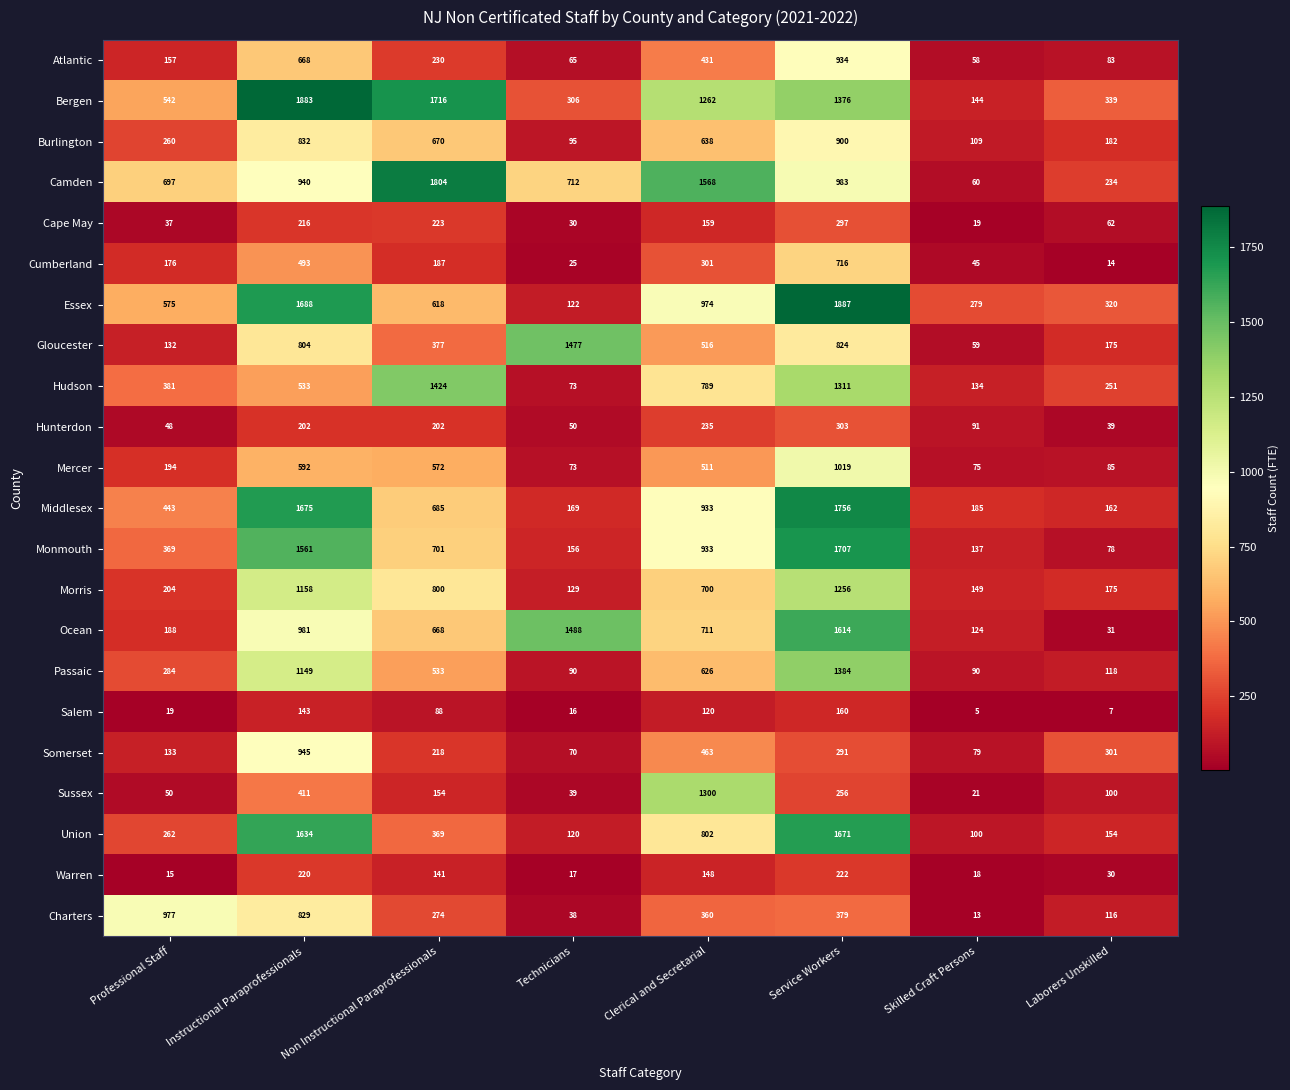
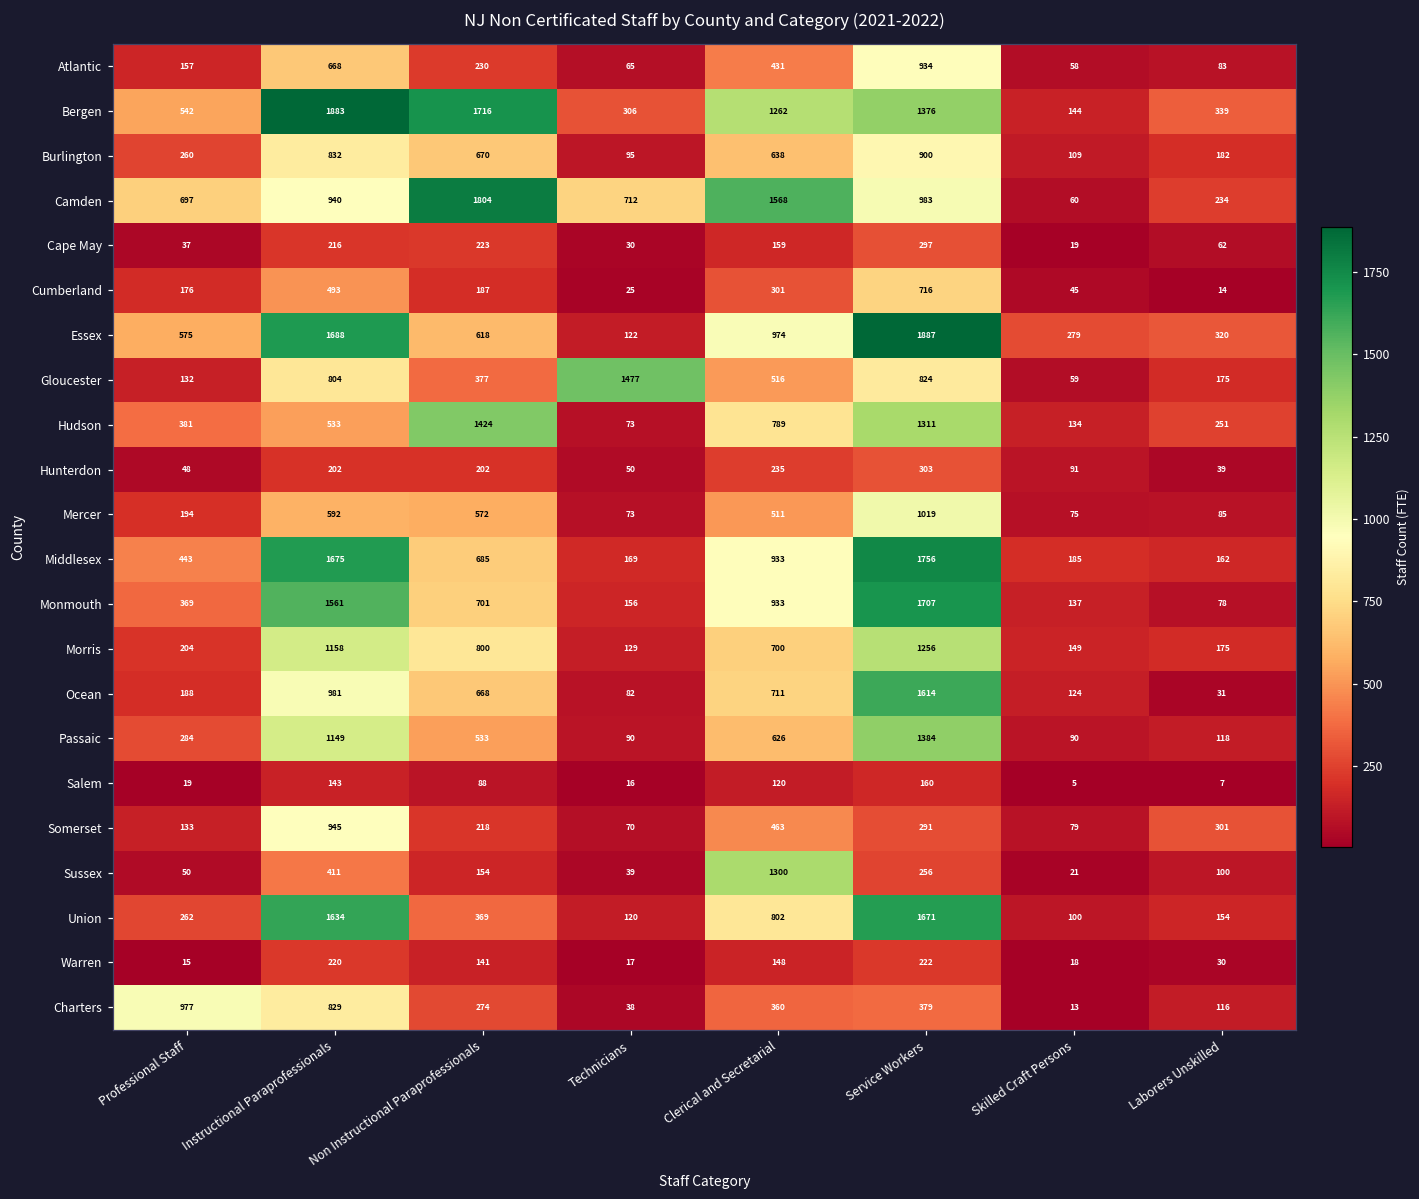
  {
    "Atlantic": {
      "Professional Staff": 157,
      "Instructional Paraprofessionals": 668,
      "Non Instructional Paraprofessionals": 230,
      "Technicians": 65,
      "Clerical and Secretarial": 431,
      "Service Workers": 934,
      "Skilled Craft Persons": 58,
      "Laborers Unskilled": 83
    },
    "Bergen": {
      "Professional Staff": 542,
      "Instructional Paraprofessionals": 1883,
      "Non Instructional Paraprofessionals": 1716,
      "Technicians": 306,
      "Clerical and Secretarial": 1262,
      "Service Workers": 1376,
      "Skilled Craft Persons": 144,
      "Laborers Unskilled": 339
    },
    "Burlington": {
      "Professional Staff": 260,
      "Instructional Paraprofessionals": 832,
      "Non Instructional Paraprofessionals": 670,
      "Technicians": 95,
      "Clerical and Secretarial": 638,
      "Service Workers": 900,
      "Skilled Craft Persons": 109,
      "Laborers Unskilled": 182
    },
    "Camden": {
      "Professional Staff": 697,
      "Instructional Paraprofessionals": 940,
      "Non Instructional Paraprofessionals": 1804,
      "Technicians": 712,
      "Clerical and Secretarial": 1568,
      "Service Workers": 983,
      "Skilled Craft Persons": 60,
      "Laborers Unskilled": 234
    },
    "Cape May": {
      "Professional Staff": 37,
      "Instructional Paraprofessionals": 216,
      "Non Instructional Paraprofessionals": 223,
      "Technicians": 30,
      "Clerical and Secretarial": 159,
      "Service Workers": 297,
      "Skilled Craft Persons": 19,
      "Laborers Unskilled": 62
    },
    "Cumberland": {
      "Professional Staff": 176,
      "Instructional Paraprofessionals": 493,
      "Non Instructional Paraprofessionals": 187,
      "Technicians": 25,
      "Clerical and Secretarial": 301,
      "Service Workers": 716,
      "Skilled Craft Persons": 45,
      "Laborers Unskilled": 14
    },
    "Essex": {
      "Professional Staff": 575,
      "Instructional Paraprofessionals": 1688,
      "Non Instructional Paraprofessionals": 618,
      "Technicians": 122,
      "Clerical and Secretarial": 974,
      "Service Workers": 1887,
      "Skilled Craft Persons": 279,
      "Laborers Unskilled": 320
    },
    "Gloucester": {
      "Professional Staff": 132,
      "Instructional Paraprofessionals": 804,
      "Non Instructional Paraprofessionals": 377,
      "Technicians": 1477,
      "Clerical and Secretarial": 516,
      "Service Workers": 824,
      "Skilled Craft Persons": 59,
      "Laborers Unskilled": 175
    },
    "Hudson": {
      "Professional Staff": 381,
      "Instructional Paraprofessionals": 533,
      "Non Instructional Paraprofessionals": 1424,
      "Technicians": 73,
      "Clerical and Secretarial": 789,
      "Service Workers": 1311,
      "Skilled Craft Persons": 134,
      "Laborers Unskilled": 251
    },
    "Hunterdon": {
      "Professional Staff": 48,
      "Instructional Paraprofessionals": 202,
      "Non Instructional Paraprofessionals": 202,
      "Technicians": 50,
      "Clerical and Secretarial": 235,
      "Service Workers": 303,
      "Skilled Craft Persons": 91,
      "Laborers Unskilled": 39
    },
    "Mercer": {
      "Professional Staff": 194,
      "Instructional Paraprofessionals": 592,
      "Non Instructional Paraprofessionals": 572,
      "Technicians": 73,
      "Clerical and Secretarial": 511,
      "Service Workers": 1019,
      "Skilled Craft Persons": 75,
      "Laborers Unskilled": 85
    },
    "Middlesex": {
      "Professional Staff": 443,
      "Instructional Paraprofessionals": 1675,
      "Non Instructional Paraprofessionals": 685,
      "Technicians": 169,
      "Clerical and Secretarial": 933,
      "Service Workers": 1756,
      "Skilled Craft Persons": 185,
      "Laborers Unskilled": 162
    },
    "Monmouth": {
      "Professional Staff": 369,
      "Instructional Paraprofessionals": 1561,
      "Non Instructional Paraprofessionals": 701,
      "Technicians": 156,
      "Clerical and Secretarial": 933,
      "Service Workers": 1707,
      "Skilled Craft Persons": 137,
      "Laborers Unskilled": 78
    },
    "Morris": {
      "Professional Staff": 204,
      "Instructional Paraprofessionals": 1158,
      "Non Instructional Paraprofessionals": 800,
      "Technicians": 129,
      "Clerical and Secretarial": 700,
      "Service Workers": 1256,
      "Skilled Craft Persons": 149,
      "Laborers Unskilled": 175
    },
    "Ocean": {
      "Professional Staff": 188,
      "Instructional Paraprofessionals": 981,
      "Non Instructional Paraprofessionals": 668,
-     "Technicians": 1488,
+     "Technicians": 82,
      "Clerical and Secretarial": 711,
      "Service Workers": 1614,
      "Skilled Craft Persons": 124,
      "Laborers Unskilled": 31
    },
    "Passaic": {
      "Professional Staff": 284,
      "Instructional Paraprofessionals": 1149,
      "Non Instructional Paraprofessionals": 533,
      "Technicians": 90,
      "Clerical and Secretarial": 626,
      "Service Workers": 1384,
      "Skilled Craft Persons": 90,
      "Laborers Unskilled": 118
    },
    "Salem": {
      "Professional Staff": 19,
      "Instructional Paraprofessionals": 143,
      "Non Instructional Paraprofessionals": 88,
      "Technicians": 16,
      "Clerical and Secretarial": 120,
      "Service Workers": 160,
      "Skilled Craft Persons": 5,
      "Laborers Unskilled": 7
    },
    "Somerset": {
      "Professional Staff": 133,
      "Instructional Paraprofessionals": 945,
      "Non Instructional Paraprofessionals": 218,
      "Technicians": 70,
      "Clerical and Secretarial": 463,
      "Service Workers": 291,
      "Skilled Craft Persons": 79,
      "Laborers Unskilled": 301
    },
    "Sussex": {
      "Professional Staff": 50,
      "Instructional Paraprofessionals": 411,
      "Non Instructional Paraprofessionals": 154,
      "Technicians": 39,
      "Clerical and Secretarial": 1300,
      "Service Workers": 256,
      "Skilled Craft Persons": 21,
      "Laborers Unskilled": 100
    },
    "Union": {
      "Professional Staff": 262,
      "Instructional Paraprofessionals": 1634,
      "Non Instructional Paraprofessionals": 369,
      "Technicians": 120,
      "Clerical and Secretarial": 802,
      "Service Workers": 1671,
      "Skilled Craft Persons": 100,
      "Laborers Unskilled": 154
    },
    "Warren": {
      "Professional Staff": 15,
      "Instructional Paraprofessionals": 220,
      "Non Instructional Paraprofessionals": 141,
      "Technicians": 17,
      "Clerical and Secretarial": 148,
      "Service Workers": 222,
      "Skilled Craft Persons": 18,
      "Laborers Unskilled": 30
    },
    "Charters": {
      "Professional Staff": 977,
      "Instructional Paraprofessionals": 829,
      "Non Instructional Paraprofessionals": 274,
      "Technicians": 38,
      "Clerical and Secretarial": 360,
      "Service Workers": 379,
      "Skilled Craft Persons": 13,
      "Laborers Unskilled": 116
    }
  }
